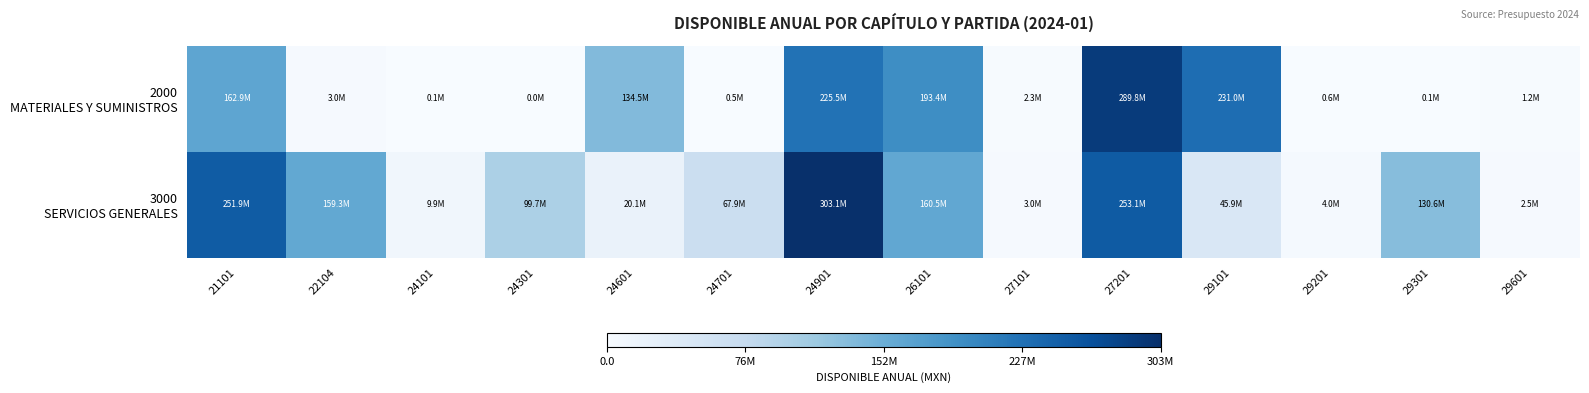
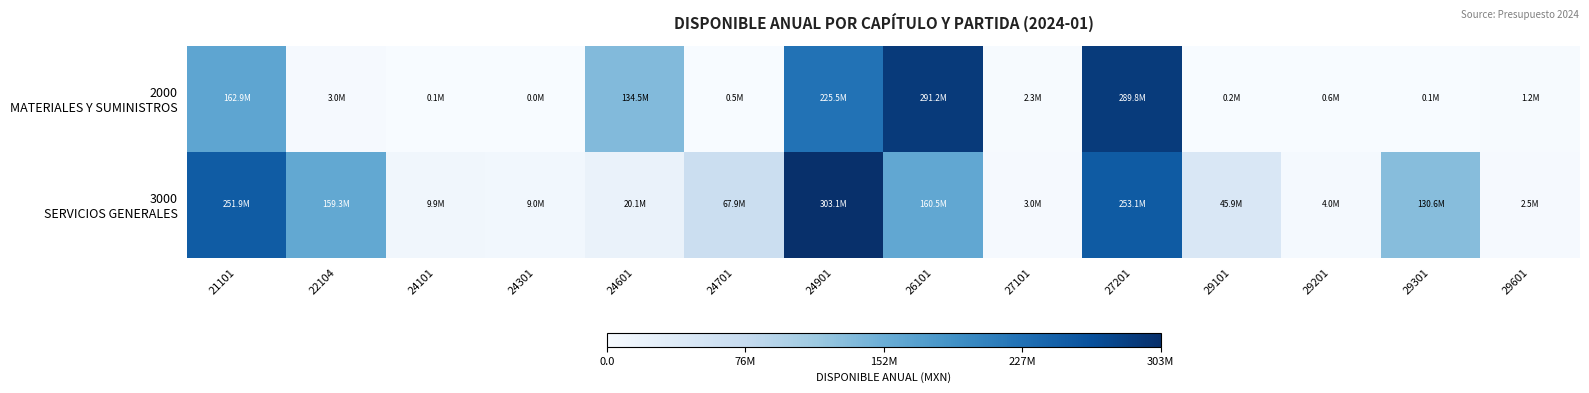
  {
    "2000 MATERIALES Y SUMINISTROS": {
      "21101": "162.9M",
      "22104": "3.0M",
      "24101": "0.1M",
      "24301": "0.0M",
      "24601": "134.5M",
      "24701": "0.5M",
      "24901": "225.5M",
-     "26101": "193.4M",
+     "26101": "291.2M",
      "27101": "2.3M",
      "27201": "289.8M",
-     "29101": "231.0M",
+     "29101": "0.2M",
      "29201": "0.6M",
      "29301": "0.1M",
      "29601": "1.2M"
    },
    "3000 SERVICIOS GENERALES": {
      "21101": "251.9M",
      "22104": "159.3M",
      "24101": "9.9M",
-     "24301": "99.7M",
+     "24301": "9.0M",
      "24601": "20.1M",
      "24701": "67.9M",
      "24901": "303.1M",
      "26101": "160.5M",
      "27101": "3.0M",
      "27201": "253.1M",
      "29101": "45.9M",
      "29201": "4.0M",
      "29301": "130.6M",
      "29601": "2.5M"
    }
  }
